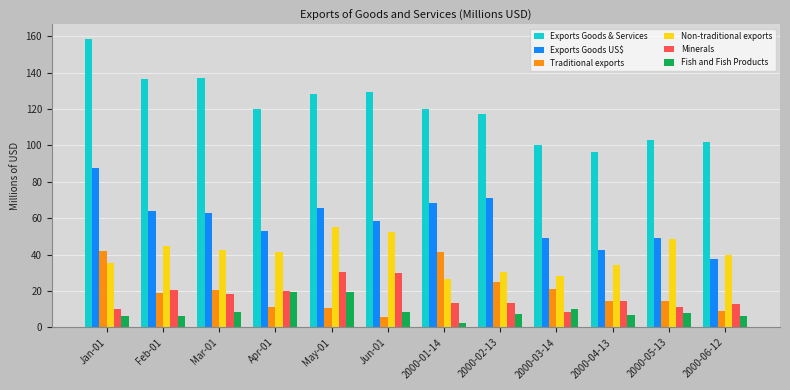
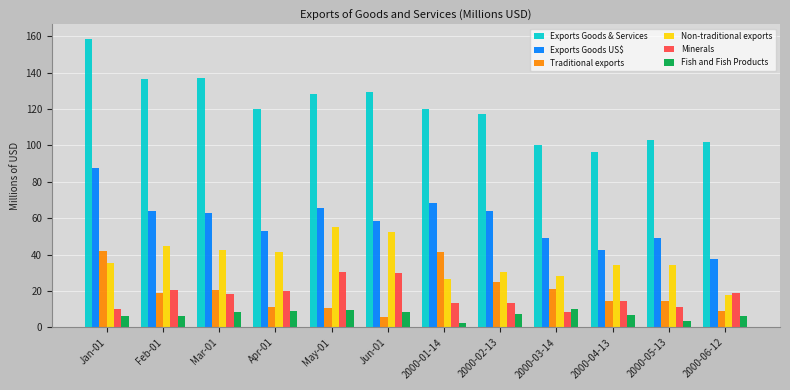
  {
    "Exports Goods & Services": {
      "Jan-01": 159,
      "Feb-01": 137,
      "Mar-01": 137,
      "Apr-01": 120,
      "May-01": 128,
      "Jun-01": 129,
      "2000-01-14": 120,
      "2000-02-13": 117,
      "2000-03-14": 100,
      "2000-04-13": 97,
      "2000-05-13": 103,
      "2000-06-12": 102
    },
    "Exports Goods US$": {
      "Jan-01": 87,
      "Feb-01": 64,
      "Mar-01": 63,
      "Apr-01": 53,
      "May-01": 66,
      "Jun-01": 58,
      "2000-01-14": 68,
-     "2000-02-13": 71,
+     "2000-02-13": 64,
      "2000-03-14": 49,
      "2000-04-13": 42,
      "2000-05-13": 49,
      "2000-06-12": 38
    },
    "Traditional exports": {
      "Jan-01": 42,
      "Feb-01": 19,
      "Mar-01": 20,
      "Apr-01": 11,
      "May-01": 11,
      "Jun-01": 6,
      "2000-01-14": 42,
      "2000-02-13": 25,
      "2000-03-14": 21,
      "2000-04-13": 15,
      "2000-05-13": 15,
      "2000-06-12": 9
    },
    "Non-traditional exports": {
      "Jan-01": 35,
      "Feb-01": 45,
      "Mar-01": 43,
      "Apr-01": 42,
      "May-01": 55,
      "Jun-01": 52,
      "2000-01-14": 27,
      "2000-02-13": 30,
      "2000-03-14": 28,
      "2000-04-13": 34,
-     "2000-05-13": 49,
-     "2000-06-12": 40
+     "2000-05-13": 34,
+     "2000-06-12": 18
    },
    "Minerals": {
      "Jan-01": 10,
      "Feb-01": 20,
      "Mar-01": 19,
      "Apr-01": 20,
      "May-01": 30,
      "Jun-01": 30,
      "2000-01-14": 13,
      "2000-02-13": 13,
      "2000-03-14": 9,
      "2000-04-13": 15,
      "2000-05-13": 11,
-     "2000-06-12": 13
+     "2000-06-12": 19
    },
    "Fish and Fish Products": {
      "Jan-01": 6,
      "Feb-01": 6,
      "Mar-01": 9,
-     "Apr-01": 19,
-     "May-01": 19,
+     "Apr-01": 9,
+     "May-01": 10,
      "Jun-01": 8,
      "2000-01-14": 2,
      "2000-02-13": 7,
      "2000-03-14": 10,
      "2000-04-13": 7,
-     "2000-05-13": 8,
+     "2000-05-13": 3,
      "2000-06-12": 6
    }
  }
